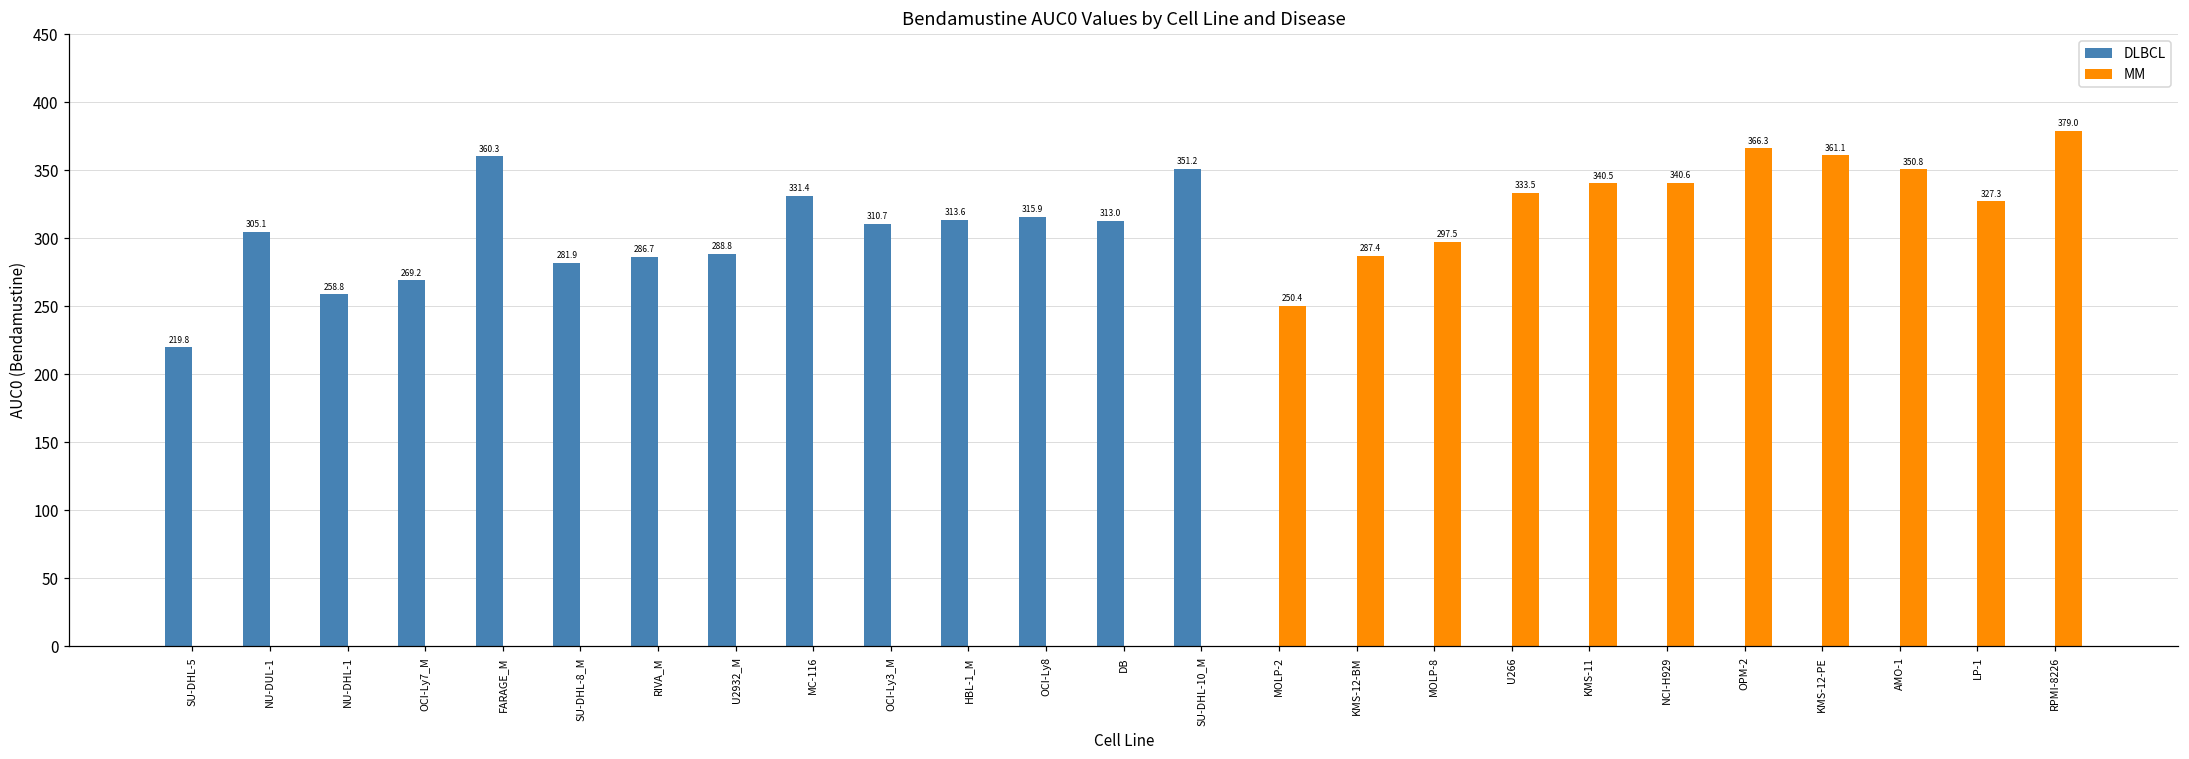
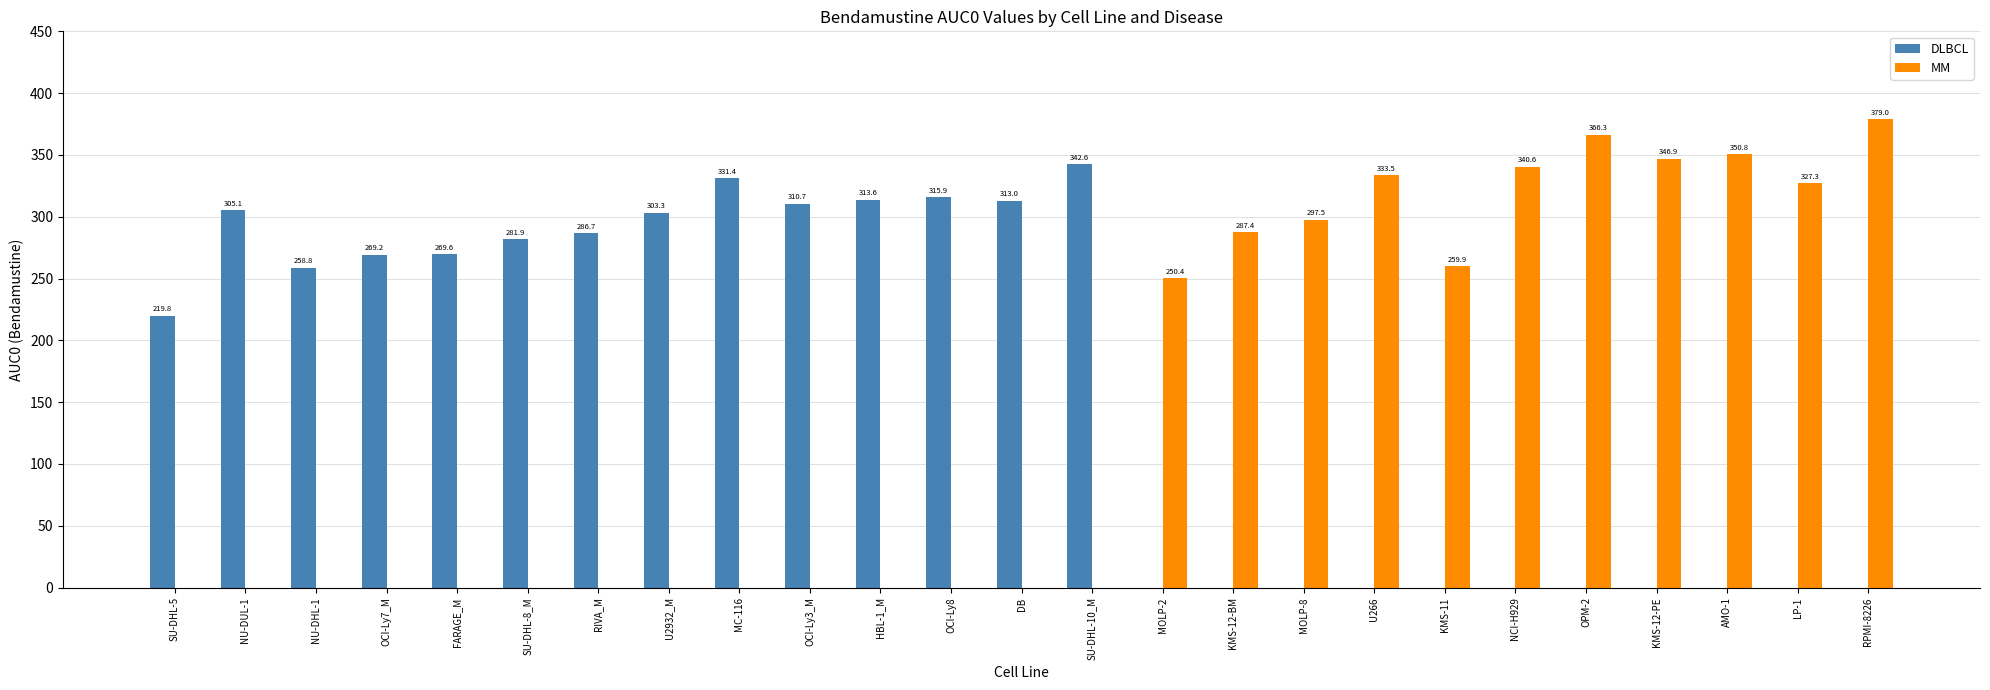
  {
    "DLBCL": {
      "SU-DHL-5": 219.8,
      "NU-DUL-1": 305.1,
      "NU-DHL-1": 258.8,
      "OCI-Ly7_M": 269.2,
-     "FARAGE_M": 360.3,
+     "FARAGE_M": 269.6,
      "SU-DHL-8_M": 281.9,
      "RIVA_M": 286.7,
-     "U2932_M": 288.8,
+     "U2932_M": 303.3,
      "MC-116": 331.4,
      "OCI-Ly3_M": 310.7,
      "HBL-1_M": 313.6,
      "OCI-Ly8": 315.9,
      "DB": 313.0,
-     "SU-DHL-10_M": 351.2
+     "SU-DHL-10_M": 342.6
    },
    "MM": {
      "MOLP-2": 250.4,
      "KMS-12-BM": 287.4,
      "MOLP-8": 297.5,
      "U266": 333.5,
-     "KMS-11": 340.5,
+     "KMS-11": 259.9,
      "NCI-H929": 340.6,
      "OPM-2": 366.3,
-     "KMS-12-PE": 361.1,
+     "KMS-12-PE": 346.9,
      "AMO-1": 350.8,
      "LP-1": 327.3,
      "RPMI-8226": 379.0
    }
  }
